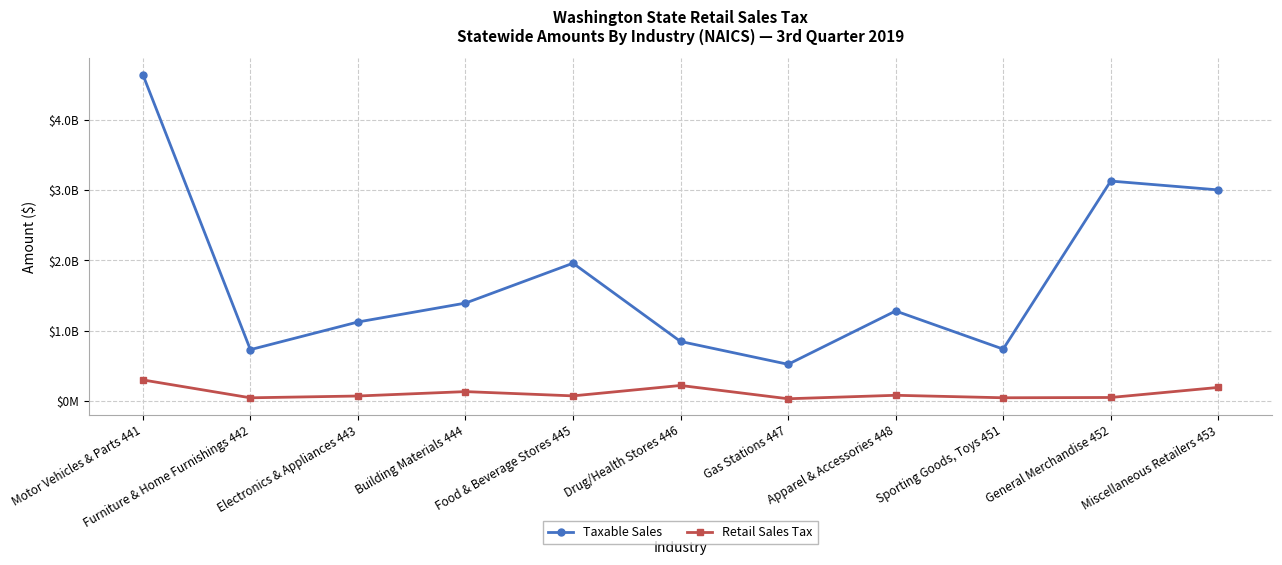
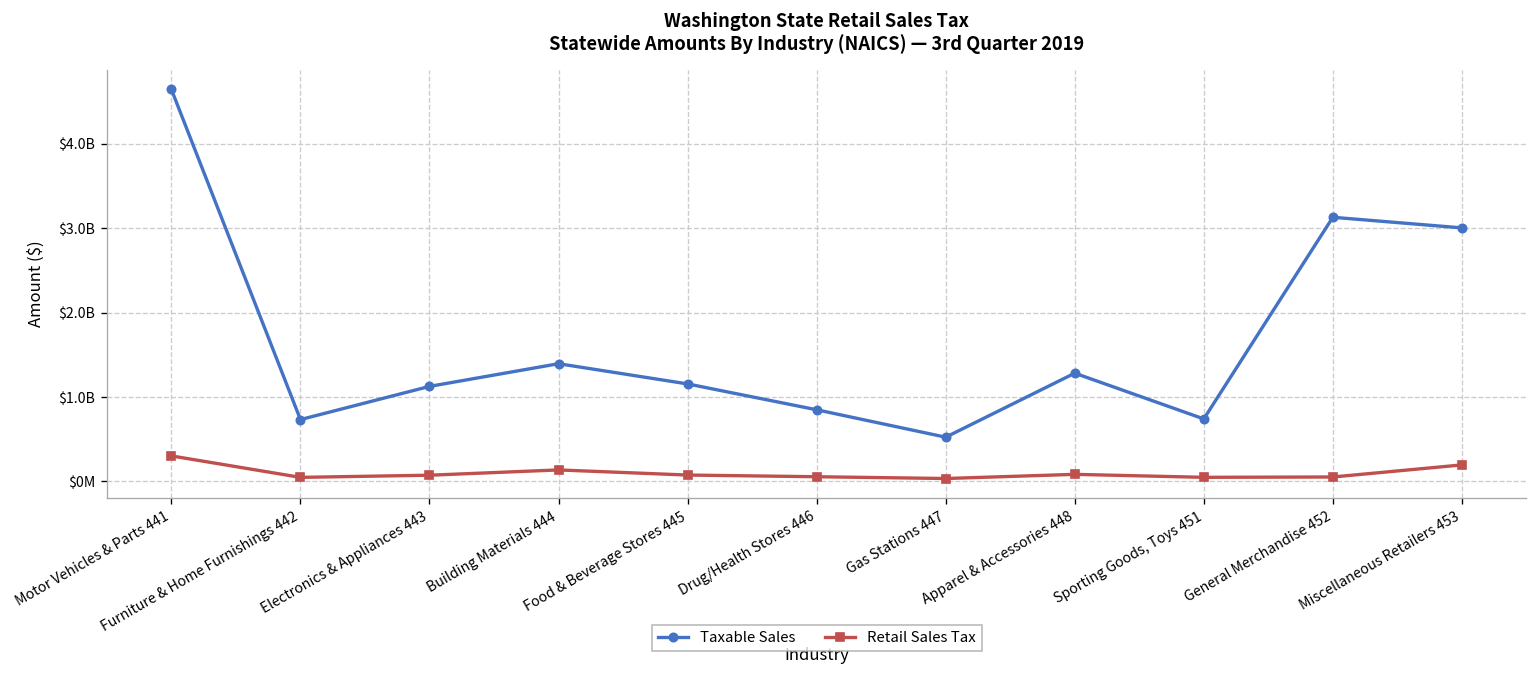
  {
    "Taxable Sales": {
      "Motor Vehicles & Parts 441": "$4600000000",
      "Furniture & Home Furnishings 442": "$700000000",
      "Electronics & Appliances 443": "$1100000000",
      "Building Materials 444": "$1400000000",
-     "Food & Beverage Stores 445": "$2000000000",
+     "Food & Beverage Stores 445": "$1200000000",
      "Drug/Health Stores 446": "$800000000",
      "Gas Stations 447": "$500000000",
      "Apparel & Accessories 448": "$1300000000",
      "Sporting Goods, Toys 451": "$700000000",
      "General Merchandise 452": "$3100000000",
      "Miscellaneous Retailers 453": "$3000000000"
    },
    "Retail Sales Tax": {
      "Motor Vehicles & Parts 441": "$300000000",
      "Furniture & Home Furnishings 442": "$0",
      "Electronics & Appliances 443": "$100000000",
      "Building Materials 444": "$100000000",
      "Food & Beverage Stores 445": "$100000000",
-     "Drug/Health Stores 446": "$200000000",
+     "Drug/Health Stores 446": "$100000000",
      "Gas Stations 447": "$0",
      "Apparel & Accessories 448": "$100000000",
      "Sporting Goods, Toys 451": "$0",
      "General Merchandise 452": "$100000000",
      "Miscellaneous Retailers 453": "$200000000"
    }
  }
